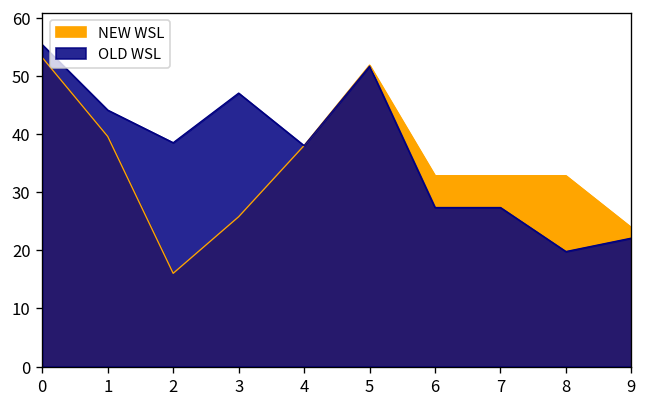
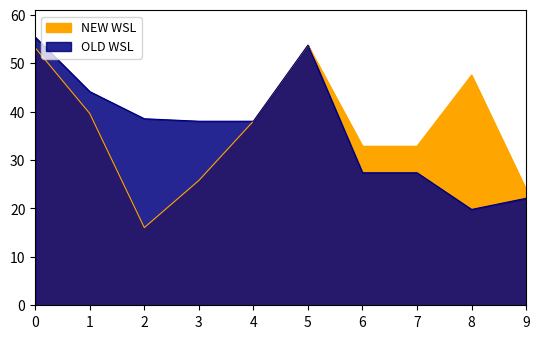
  {
    "NEW WSL": {
      "0": 53,
      "1": 40,
      "2": 16,
      "3": 26,
-     "5": 52,
+     "5": 54,
      "6": 33,
      "7": 33,
-     "8": 33,
+     "8": 48,
      "9": 24
    },
    "OLD WSL": {
      "0": 55,
      "1": 44,
      "2": 39,
-     "3": 47,
-     "5": 52,
+     "3": 38,
+     "5": 54,
      "6": 27,
      "7": 27,
      "8": 20,
      "9": 22
    }
  }
